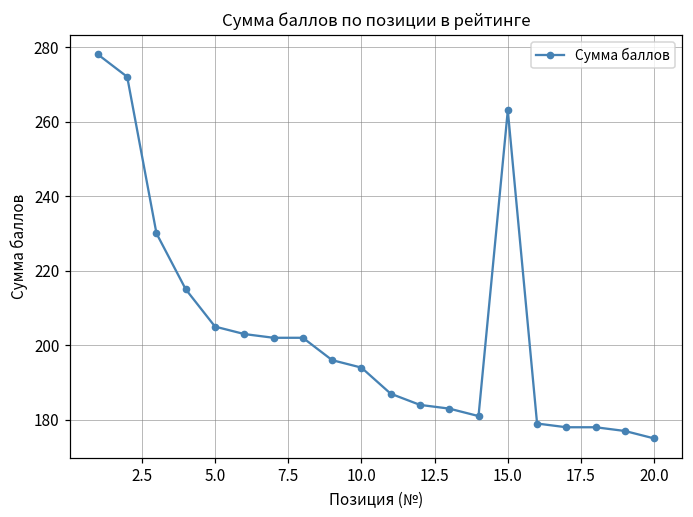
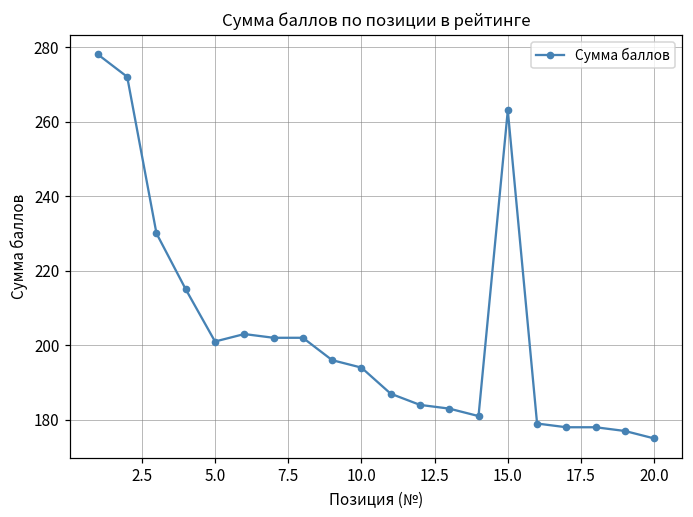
  {
-   "5.0": 205,
+   "5.0": 201,
    "10.0": 194,
    "15.0": 263,
    "20.0": 175
  }
